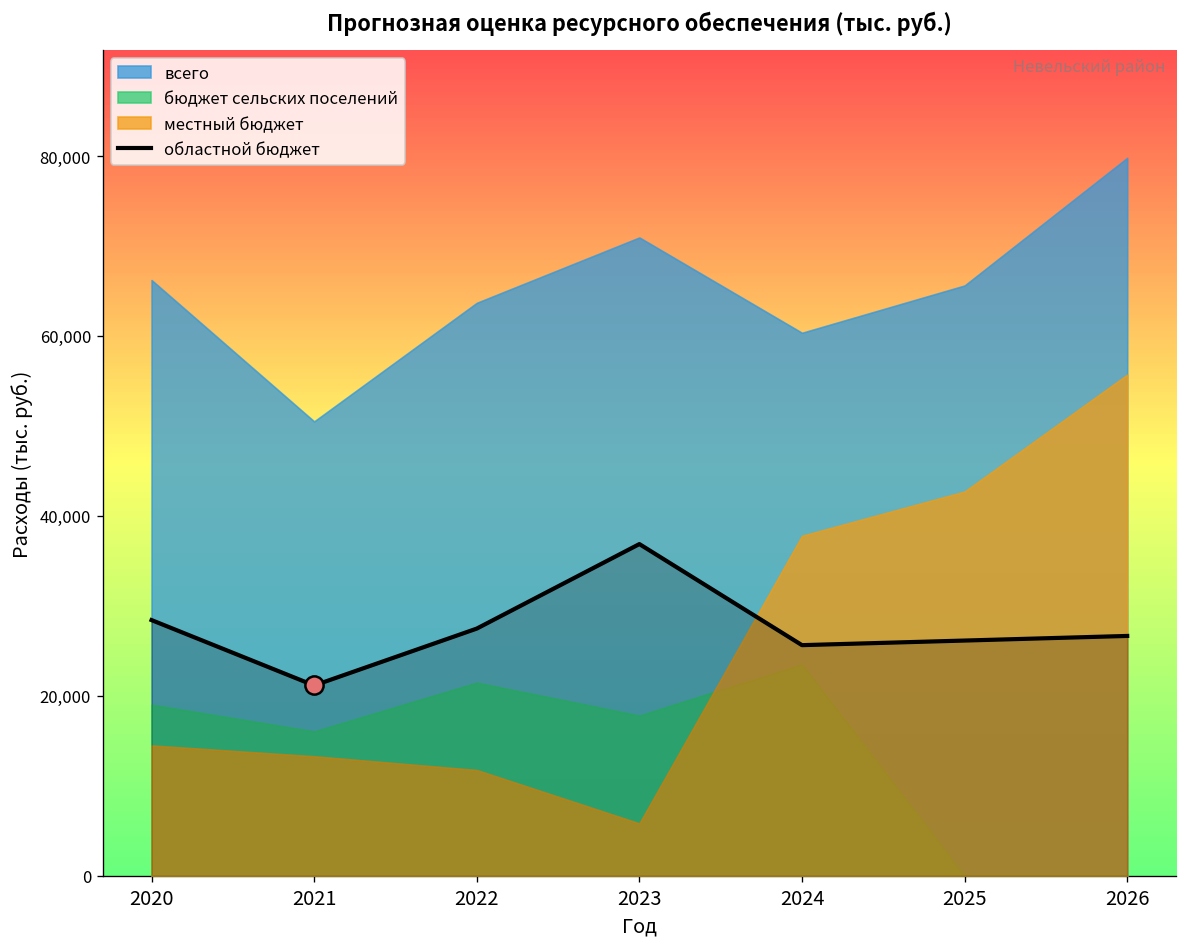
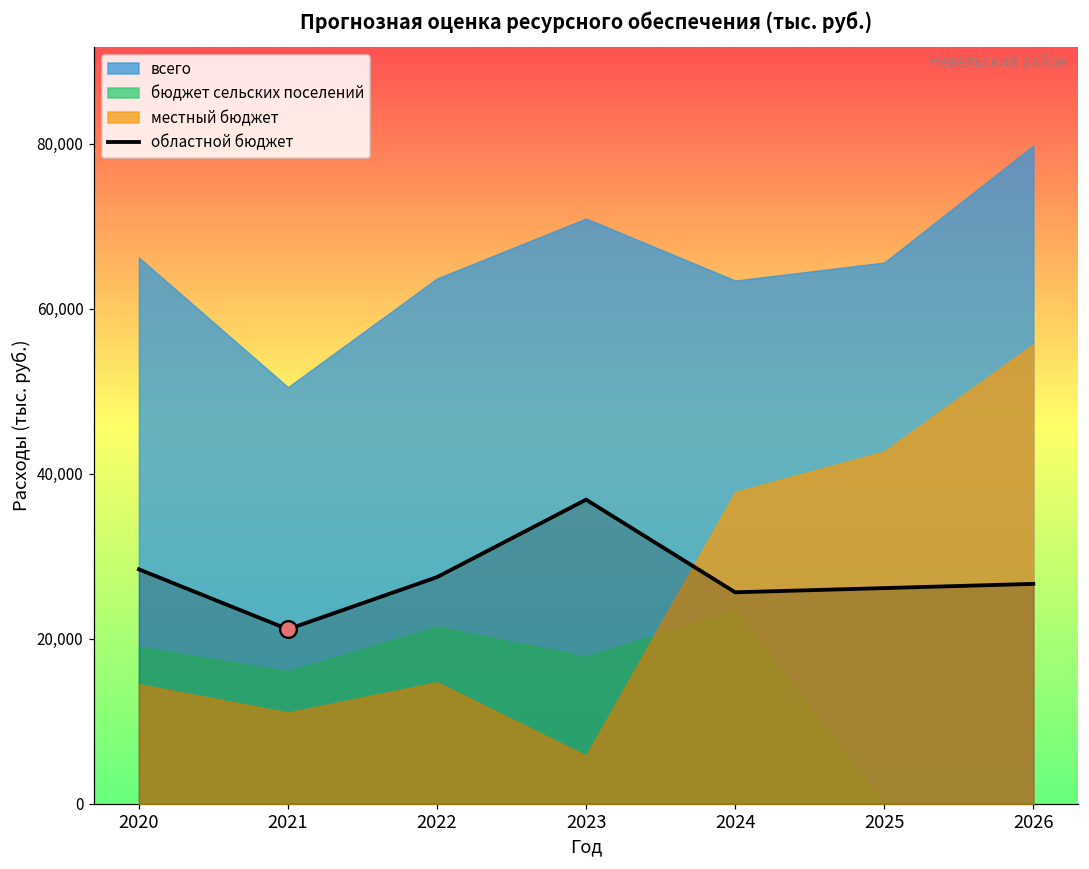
  {
    "всего": {
      "2020": "66,000",
      "2021": "51,000",
      "2022": "64,000",
      "2023": "71,000",
-     "2024": "60,000",
+     "2024": "63,000",
      "2025": "66,000",
      "2026": "80,000"
    },
    "бюджет сельских поселений": {
      "2020": "19,000",
      "2021": "16,000",
      "2022": "21,000",
      "2023": "18,000",
      "2024": "24,000",
      "2025": "0",
      "2026": "0"
    },
    "местный бюджет": {
      "2020": "14,000",
-     "2021": "13,000",
-     "2022": "12,000",
+     "2021": "11,000",
+     "2022": "15,000",
      "2023": "6,000",
      "2024": "38,000",
      "2025": "43,000",
      "2026": "56,000"
    },
    "областной бюджет": {
      "2020": "28,000",
      "2022": "27,000",
      "2023": "37,000",
      "2024": "26,000",
      "2025": "26,000",
      "2026": "27,000"
    }
  }
